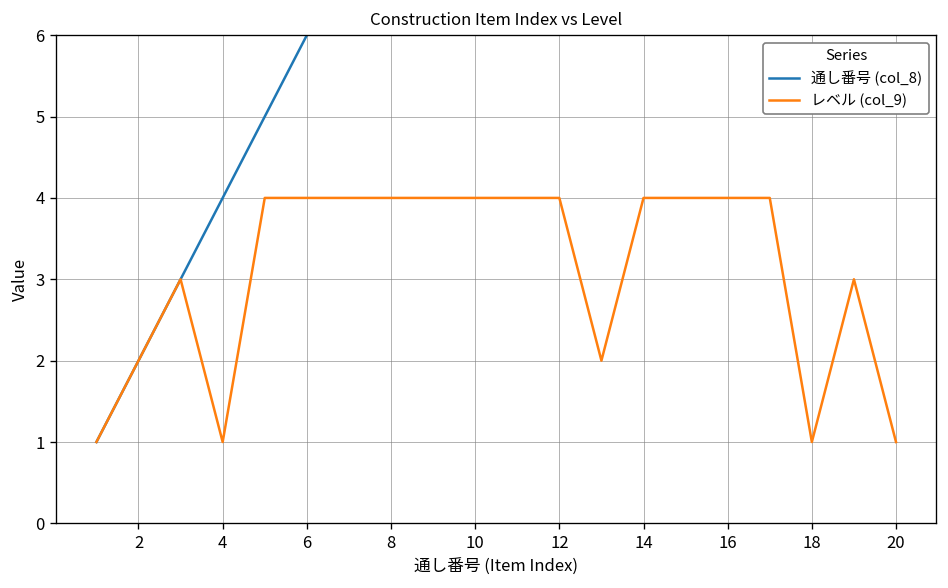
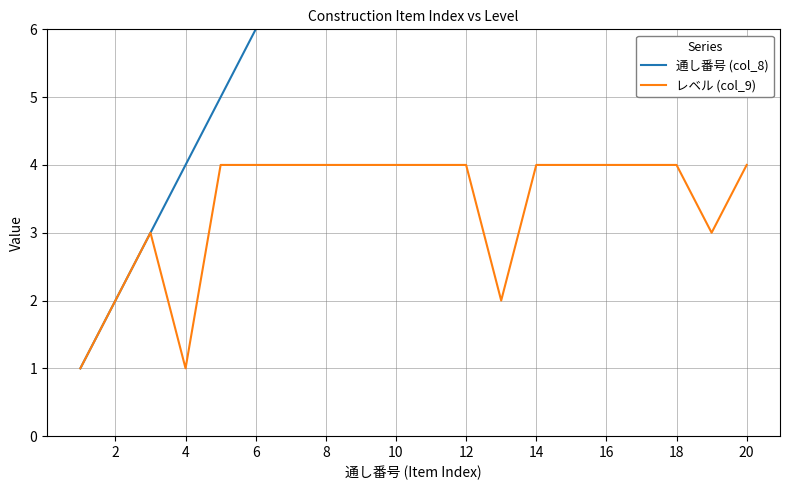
  {
    "通し番号 (col_8)": {
      "4": 4,
      "6": 6
    },
    "レベル (col_9)": {
      "4": 1,
      "6": 4,
      "8": 4,
      "10": 4,
      "12": 4,
      "14": 4,
      "16": 4,
-     "18": 1,
-     "20": 1
+     "18": 4,
+     "20": 4
    }
  }
